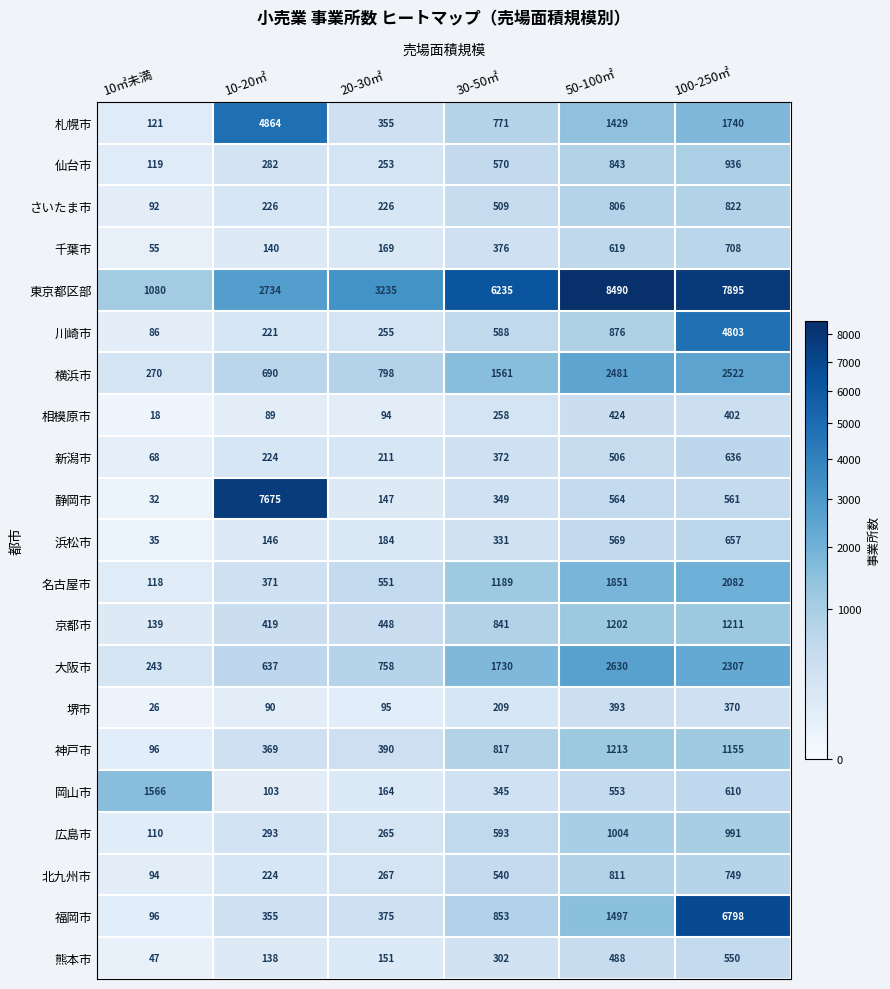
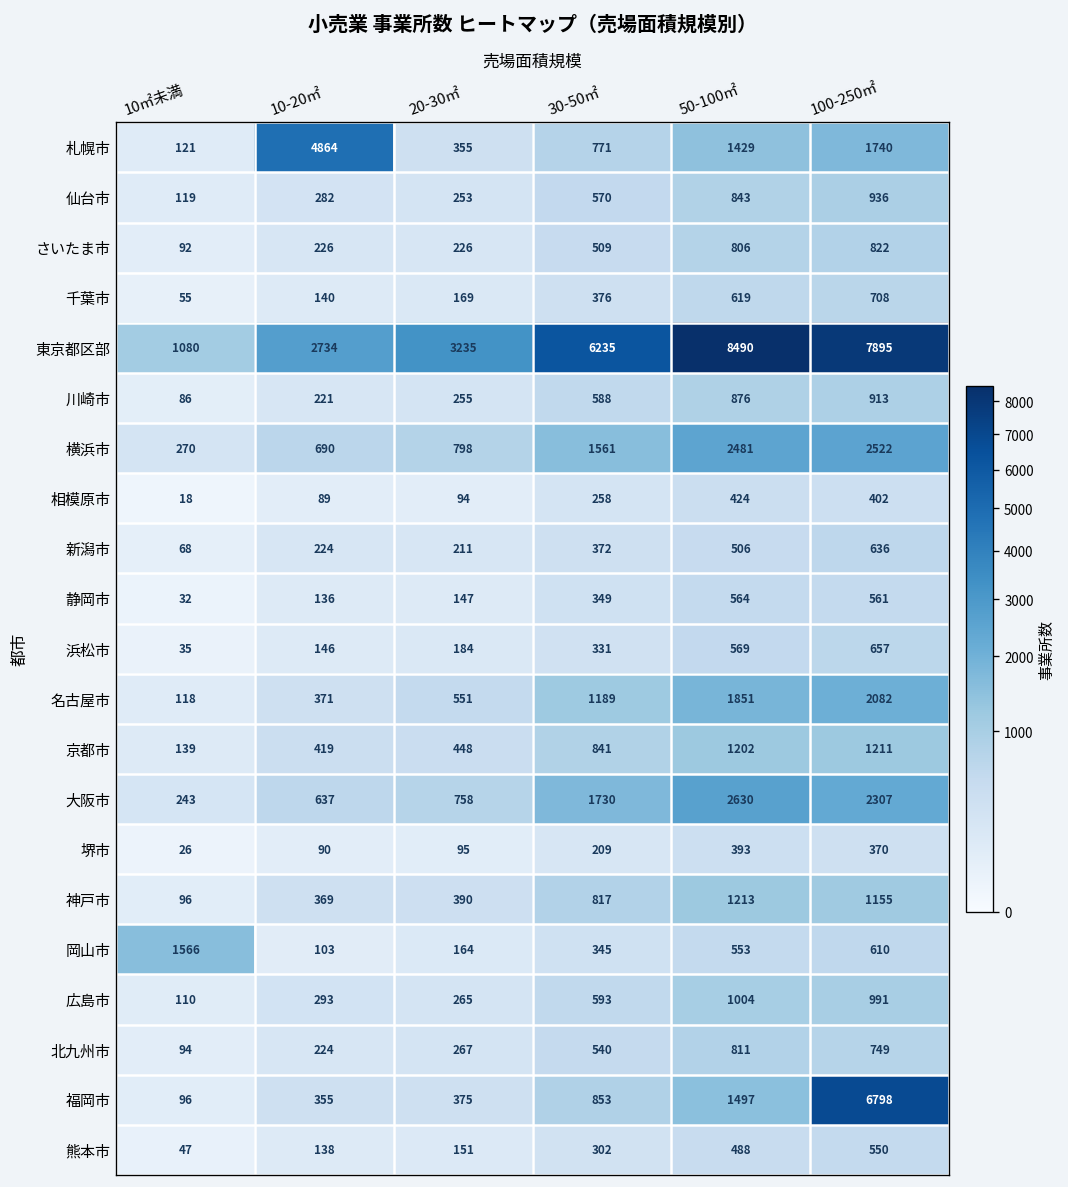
  {
    "札幌市": {
      "10㎡未満": 121,
      "10-20㎡": 4864,
      "20-30㎡": 355,
      "30-50㎡": 771,
      "50-100㎡": 1429,
      "100-250㎡": 1740
    },
    "仙台市": {
      "10㎡未満": 119,
      "10-20㎡": 282,
      "20-30㎡": 253,
      "30-50㎡": 570,
      "50-100㎡": 843,
      "100-250㎡": 936
    },
    "さいたま市": {
      "10㎡未満": 92,
      "10-20㎡": 226,
      "20-30㎡": 226,
      "30-50㎡": 509,
      "50-100㎡": 806,
      "100-250㎡": 822
    },
    "千葉市": {
      "10㎡未満": 55,
      "10-20㎡": 140,
      "20-30㎡": 169,
      "30-50㎡": 376,
      "50-100㎡": 619,
      "100-250㎡": 708
    },
    "東京都区部": {
      "10㎡未満": 1080,
      "10-20㎡": 2734,
      "20-30㎡": 3235,
      "30-50㎡": 6235,
      "50-100㎡": 8490,
      "100-250㎡": 7895
    },
    "川崎市": {
      "10㎡未満": 86,
      "10-20㎡": 221,
      "20-30㎡": 255,
      "30-50㎡": 588,
      "50-100㎡": 876,
-     "100-250㎡": 4803
+     "100-250㎡": 913
    },
    "横浜市": {
      "10㎡未満": 270,
      "10-20㎡": 690,
      "20-30㎡": 798,
      "30-50㎡": 1561,
      "50-100㎡": 2481,
      "100-250㎡": 2522
    },
    "相模原市": {
      "10㎡未満": 18,
      "10-20㎡": 89,
      "20-30㎡": 94,
      "30-50㎡": 258,
      "50-100㎡": 424,
      "100-250㎡": 402
    },
    "新潟市": {
      "10㎡未満": 68,
      "10-20㎡": 224,
      "20-30㎡": 211,
      "30-50㎡": 372,
      "50-100㎡": 506,
      "100-250㎡": 636
    },
    "静岡市": {
      "10㎡未満": 32,
-     "10-20㎡": 7675,
+     "10-20㎡": 136,
      "20-30㎡": 147,
      "30-50㎡": 349,
      "50-100㎡": 564,
      "100-250㎡": 561
    },
    "浜松市": {
      "10㎡未満": 35,
      "10-20㎡": 146,
      "20-30㎡": 184,
      "30-50㎡": 331,
      "50-100㎡": 569,
      "100-250㎡": 657
    },
    "名古屋市": {
      "10㎡未満": 118,
      "10-20㎡": 371,
      "20-30㎡": 551,
      "30-50㎡": 1189,
      "50-100㎡": 1851,
      "100-250㎡": 2082
    },
    "京都市": {
      "10㎡未満": 139,
      "10-20㎡": 419,
      "20-30㎡": 448,
      "30-50㎡": 841,
      "50-100㎡": 1202,
      "100-250㎡": 1211
    },
    "大阪市": {
      "10㎡未満": 243,
      "10-20㎡": 637,
      "20-30㎡": 758,
      "30-50㎡": 1730,
      "50-100㎡": 2630,
      "100-250㎡": 2307
    },
    "堺市": {
      "10㎡未満": 26,
      "10-20㎡": 90,
      "20-30㎡": 95,
      "30-50㎡": 209,
      "50-100㎡": 393,
      "100-250㎡": 370
    },
    "神戸市": {
      "10㎡未満": 96,
      "10-20㎡": 369,
      "20-30㎡": 390,
      "30-50㎡": 817,
      "50-100㎡": 1213,
      "100-250㎡": 1155
    },
    "岡山市": {
      "10㎡未満": 1566,
      "10-20㎡": 103,
      "20-30㎡": 164,
      "30-50㎡": 345,
      "50-100㎡": 553,
      "100-250㎡": 610
    },
    "広島市": {
      "10㎡未満": 110,
      "10-20㎡": 293,
      "20-30㎡": 265,
      "30-50㎡": 593,
      "50-100㎡": 1004,
      "100-250㎡": 991
    },
    "北九州市": {
      "10㎡未満": 94,
      "10-20㎡": 224,
      "20-30㎡": 267,
      "30-50㎡": 540,
      "50-100㎡": 811,
      "100-250㎡": 749
    },
    "福岡市": {
      "10㎡未満": 96,
      "10-20㎡": 355,
      "20-30㎡": 375,
      "30-50㎡": 853,
      "50-100㎡": 1497,
      "100-250㎡": 6798
    },
    "熊本市": {
      "10㎡未満": 47,
      "10-20㎡": 138,
      "20-30㎡": 151,
      "30-50㎡": 302,
      "50-100㎡": 488,
      "100-250㎡": 550
    }
  }
